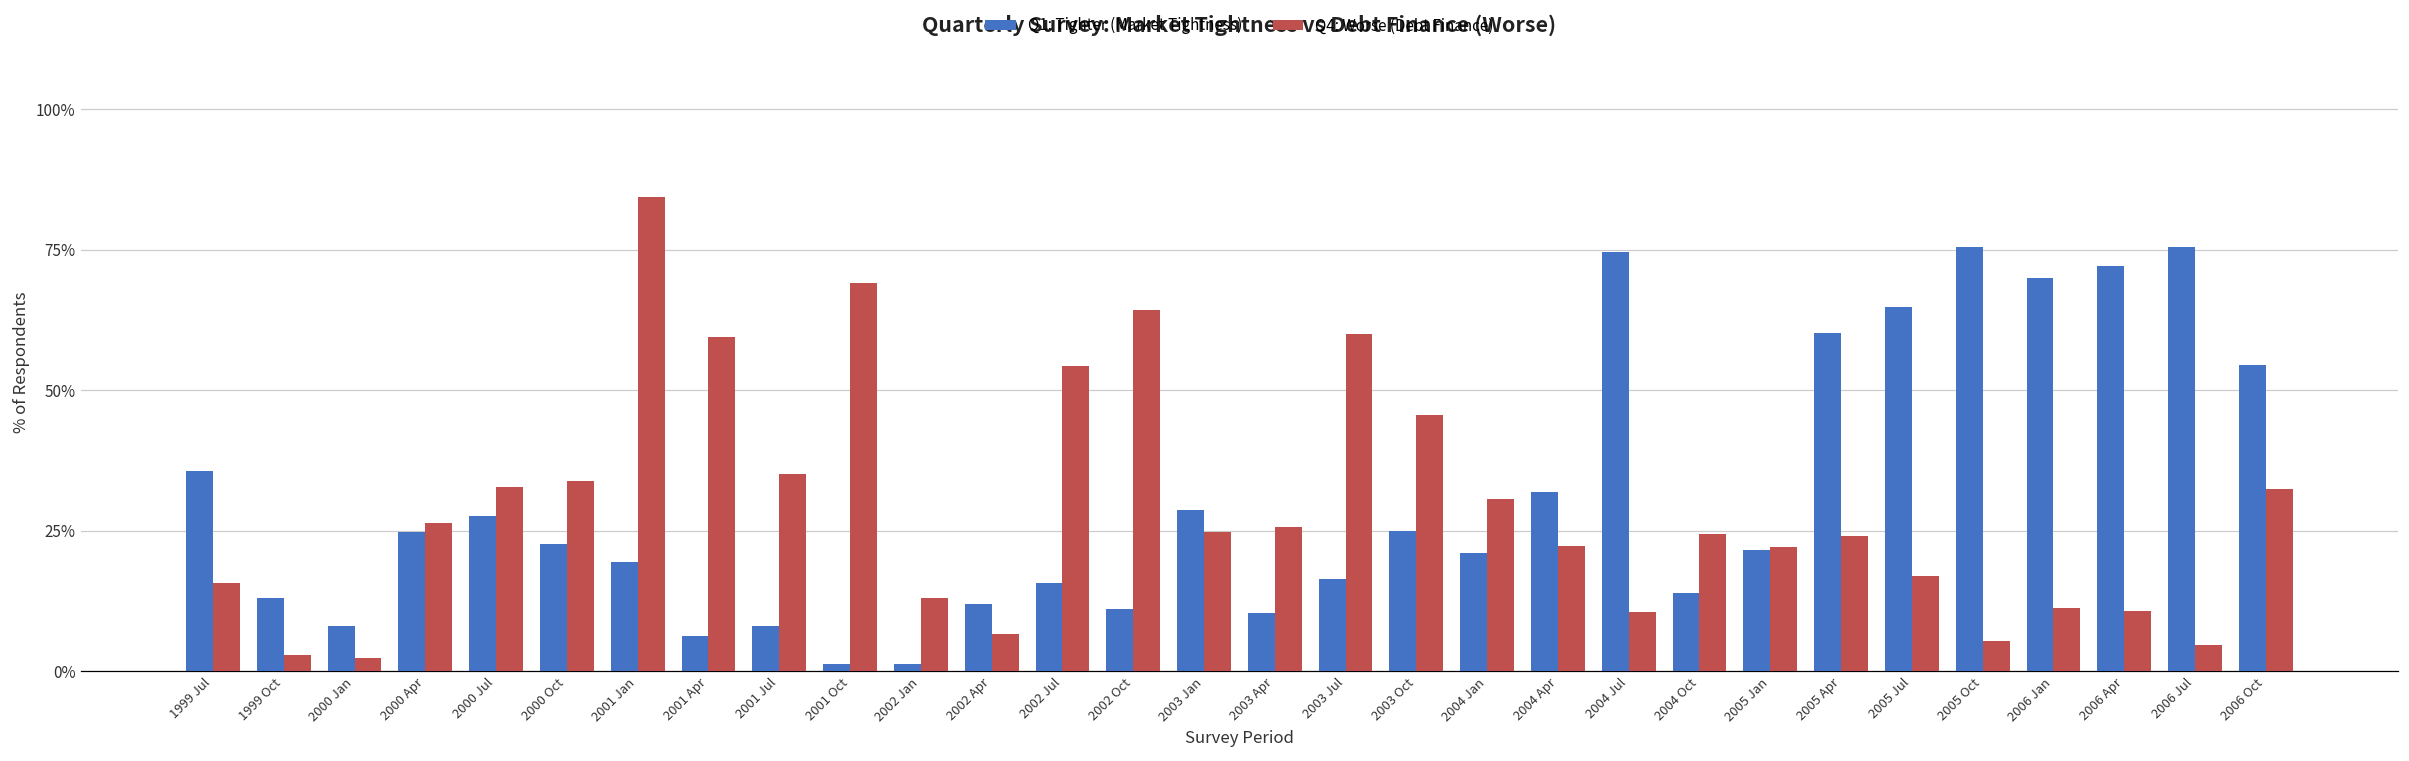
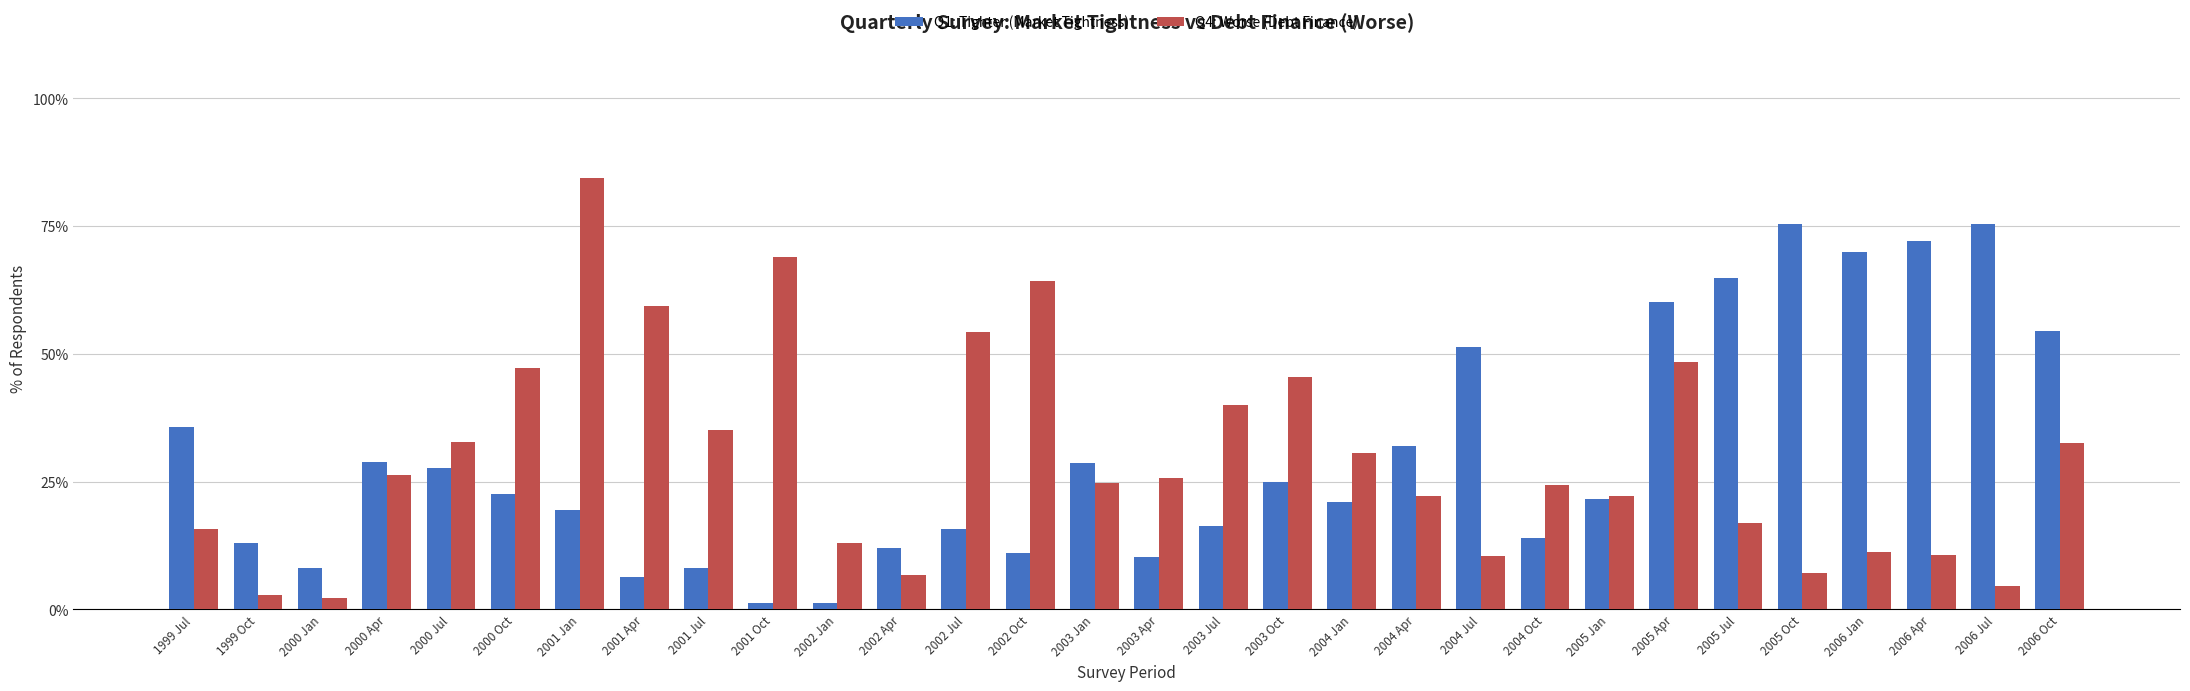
  {
    "Q1: Tighter (Market Tightness)": {
      "1999 Jul": "36%",
      "1999 Oct": "13%",
      "2000 Jan": "8%",
-     "2000 Apr": "25%",
+     "2000 Apr": "29%",
      "2000 Jul": "28%",
      "2000 Oct": "23%",
      "2001 Jan": "20%",
      "2001 Apr": "6%",
      "2001 Jul": "8%",
      "2001 Oct": "1%",
      "2002 Jan": "1%",
      "2002 Apr": "12%",
      "2002 Jul": "16%",
      "2002 Oct": "11%",
      "2003 Jan": "29%",
      "2003 Apr": "10%",
      "2003 Jul": "16%",
      "2003 Oct": "25%",
      "2004 Jan": "21%",
      "2004 Apr": "32%",
-     "2004 Jul": "75%",
+     "2004 Jul": "51%",
      "2004 Oct": "14%",
      "2005 Jan": "22%",
      "2005 Apr": "60%",
      "2005 Jul": "65%",
      "2005 Oct": "75%",
      "2006 Jan": "70%",
      "2006 Apr": "72%",
      "2006 Jul": "75%",
      "2006 Oct": "55%"
    },
    "Q4: Worse (Debt Finance)": {
      "1999 Jul": "16%",
      "1999 Oct": "3%",
      "2000 Jan": "2%",
      "2000 Apr": "26%",
      "2000 Jul": "33%",
-     "2000 Oct": "34%",
+     "2000 Oct": "47%",
      "2001 Jan": "84%",
      "2001 Apr": "59%",
      "2001 Jul": "35%",
      "2001 Oct": "69%",
      "2002 Jan": "13%",
      "2002 Apr": "7%",
      "2002 Jul": "54%",
      "2002 Oct": "64%",
      "2003 Jan": "25%",
      "2003 Apr": "26%",
-     "2003 Jul": "60%",
+     "2003 Jul": "40%",
      "2003 Oct": "46%",
      "2004 Jan": "31%",
      "2004 Apr": "22%",
      "2004 Jul": "11%",
      "2004 Oct": "24%",
      "2005 Jan": "22%",
-     "2005 Apr": "24%",
+     "2005 Apr": "49%",
      "2005 Jul": "17%",
-     "2005 Oct": "5%",
+     "2005 Oct": "7%",
      "2006 Jan": "11%",
      "2006 Apr": "11%",
      "2006 Jul": "5%",
      "2006 Oct": "33%"
    }
  }
